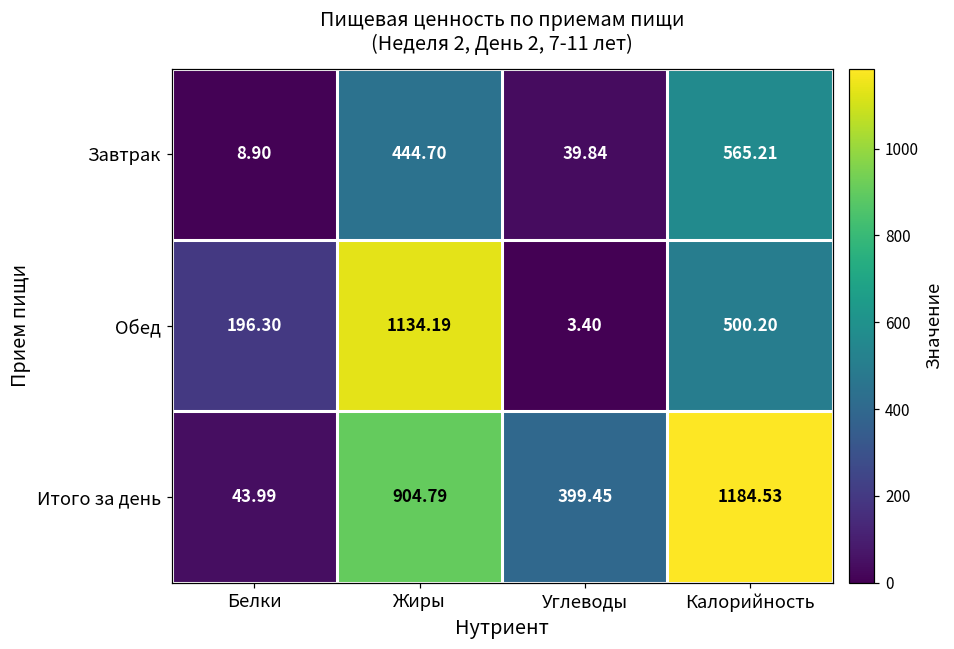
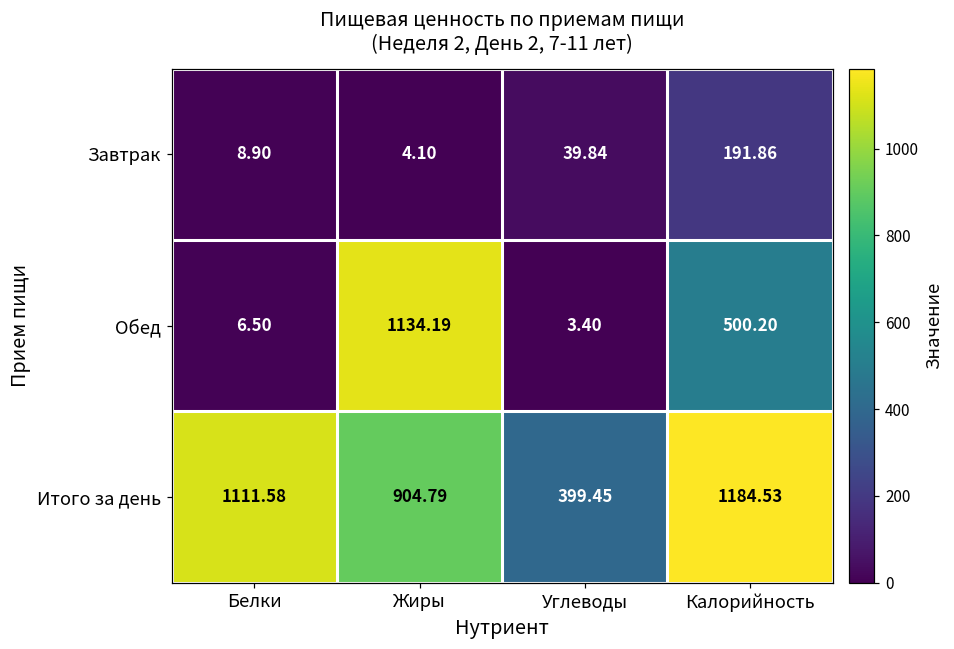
  {
    "Завтрак": {
      "Белки": 8.90,
-     "Жиры": 444.70,
+     "Жиры": 4.10,
      "Углеводы": 39.84,
-     "Калорийность": 565.21
+     "Калорийность": 191.86
    },
    "Обед": {
-     "Белки": 196.30,
+     "Белки": 6.50,
      "Жиры": 1134.19,
      "Углеводы": 3.40,
      "Калорийность": 500.20
    },
    "Итого за день": {
-     "Белки": 43.99,
+     "Белки": 1111.58,
      "Жиры": 904.79,
      "Углеводы": 399.45,
      "Калорийность": 1184.53
    }
  }
